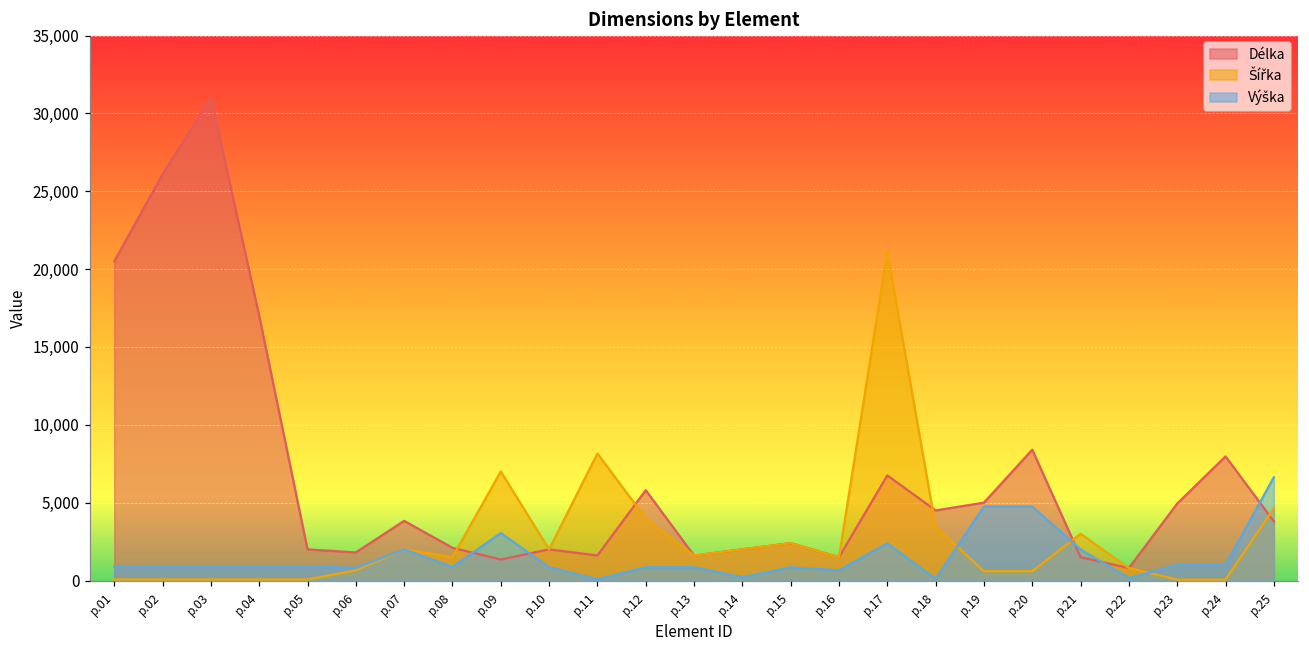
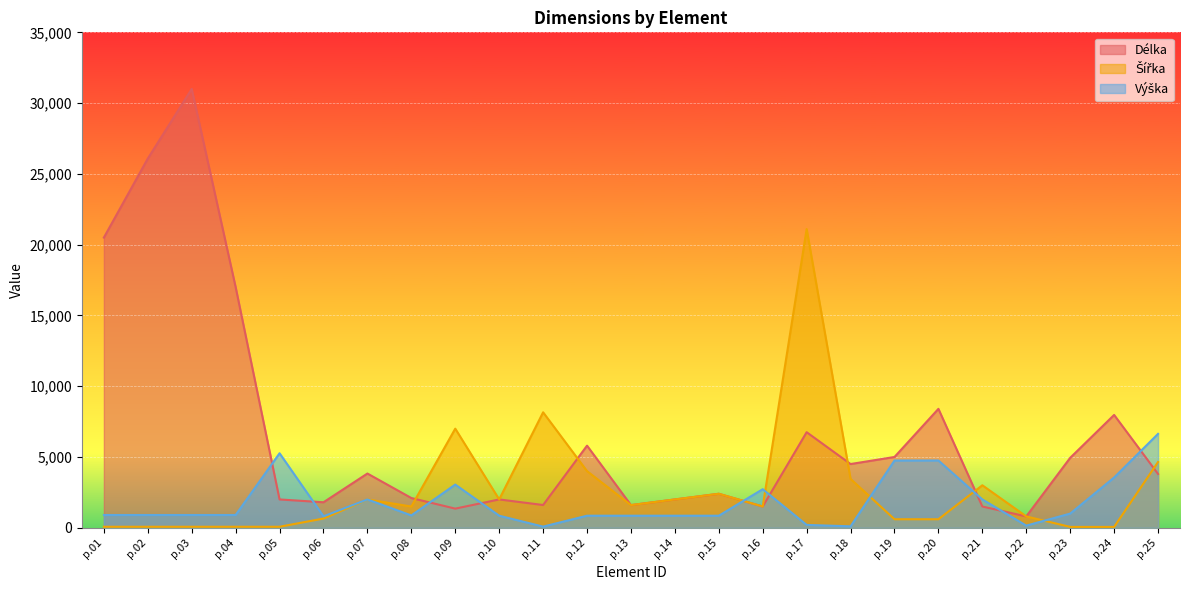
  {
    "Délka": {
      "p.01": "20,500",
      "p.02": "26,100",
      "p.03": "31,000",
      "p.04": "17,000",
      "p.05": "2,000",
      "p.06": "1,800",
      "p.07": "3,800",
      "p.08": "2,100",
      "p.09": "1,400",
      "p.11": "1,600",
      "p.12": "5,800",
      "p.17": "6,800",
      "p.18": "4,500",
      "p.19": "5,000",
      "p.20": "8,400",
      "p.21": "1,500",
      "p.23": "4,900",
      "p.24": "8,000",
      "p.25": "3,800"
    },
    "Šířka": {
      "p.01": "100",
      "p.02": "100",
      "p.03": "100",
      "p.04": "100",
      "p.05": "100",
      "p.08": "1,500",
      "p.09": "7,000",
      "p.11": "8,200",
      "p.12": "4,000",
      "p.17": "21,100",
      "p.18": "3,500",
      "p.19": "600",
      "p.20": "600",
      "p.21": "3,000",
      "p.23": "100",
      "p.24": "100",
      "p.25": "4,600"
    },
    "Výška": {
      "p.01": "900",
      "p.02": "900",
      "p.03": "900",
      "p.04": "900",
-     "p.05": "900",
+     "p.05": "5,300",
      "p.08": "900",
      "p.09": "3,100",
      "p.10": "900",
      "p.11": "100",
      "p.12": "900",
      "p.13": "900",
-     "p.14": "200",
+     "p.14": "900",
      "p.15": "900",
-     "p.16": "700",
-     "p.17": "2,400",
+     "p.16": "2,700",
+     "p.17": "200",
      "p.18": "100",
      "p.19": "4,800",
      "p.20": "4,800",
      "p.21": "2,000",
      "p.22": "200",
      "p.23": "1,000",
-     "p.24": "1,000",
+     "p.24": "3,500",
      "p.25": "6,600"
    }
  }
